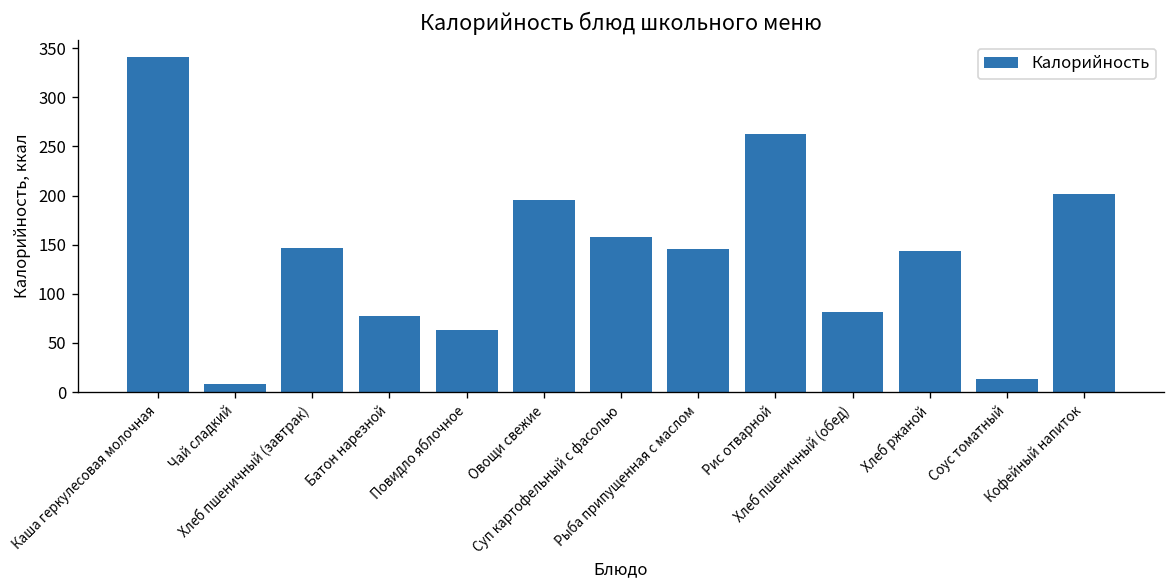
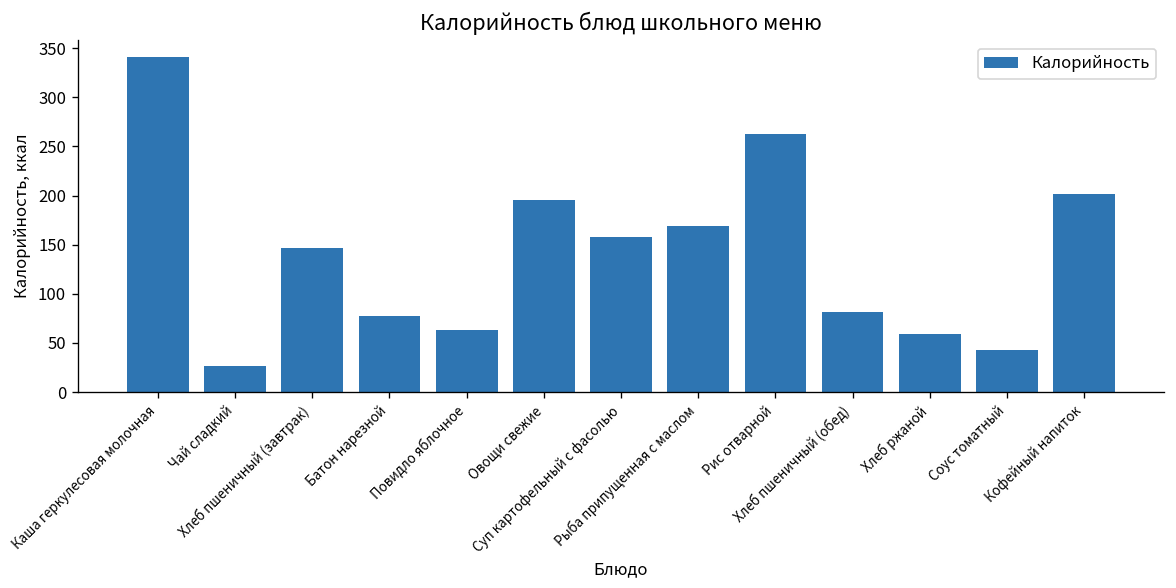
  {
    "Каша геркулесовая молочная": 340,
-   "Чай сладкий": 10,
+   "Чай сладкий": 30,
    "Хлеб пшеничный (завтрак)": 150,
    "Батон нарезной": 80,
    "Повидло яблочное": 60,
    "Овощи свежие": 200,
    "Суп картофельный с фасолью": 160,
-   "Рыба припущенная с маслом": 150,
+   "Рыба припущенная с маслом": 170,
    "Рис отварной": 260,
    "Хлеб пшеничный (обед)": 80,
-   "Хлеб ржаной": 140,
-   "Соус томатный": 10,
+   "Хлеб ржаной": 60,
+   "Соус томатный": 40,
    "Кофейный напиток": 200
  }
